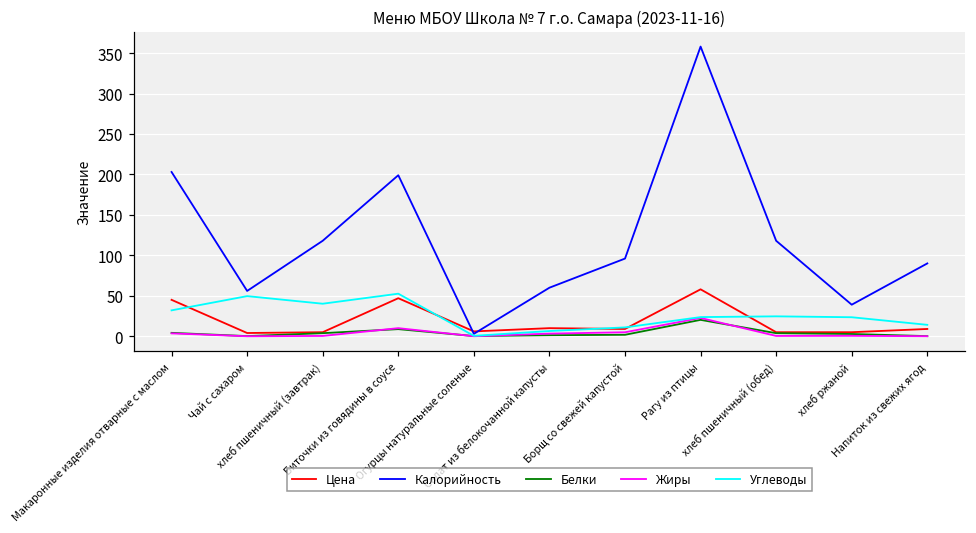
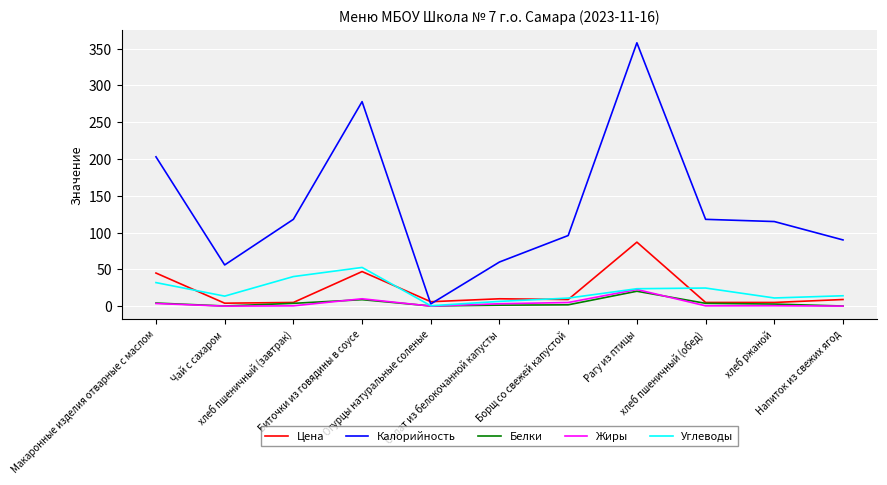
  {
    "Цена": {
      "Макаронные изделия отварные с маслом": 50,
      "Чай с сахаром": 0,
      "Биточки из говядины в соусе": 50,
      "Салат из белокочанной капусты": 10,
-     "Рагу из птицы": 60,
+     "Рагу из птицы": 90,
      "Напиток из свежих ягод": 10
    },
    "Калорийность": {
      "Макаронные изделия отварные с маслом": 200,
      "Чай с сахаром": 60,
      "хлеб пшеничный (завтрак)": 120,
-     "Биточки из говядины в соусе": 200,
+     "Биточки из говядины в соусе": 280,
      "Салат из белокочанной капусты": 60,
      "Борщ со свежей капустой": 100,
      "Рагу из птицы": 360,
      "хлеб пшеничный (обед)": 120,
-     "хлеб ржаной": 40,
+     "хлеб ржаной": 120,
      "Напиток из свежих ягод": 90
    },
    "Углеводы": {
      "Макаронные изделия отварные с маслом": 30,
-     "Чай с сахаром": 50,
+     "Чай с сахаром": 10,
      "хлеб пшеничный (завтрак)": 40,
      "Биточки из говядины в соусе": 50,
      "хлеб пшеничный (обед)": 20,
-     "хлеб ржаной": 20,
+     "хлеб ржаной": 10,
      "Напиток из свежих ягод": 10
    }
  }
